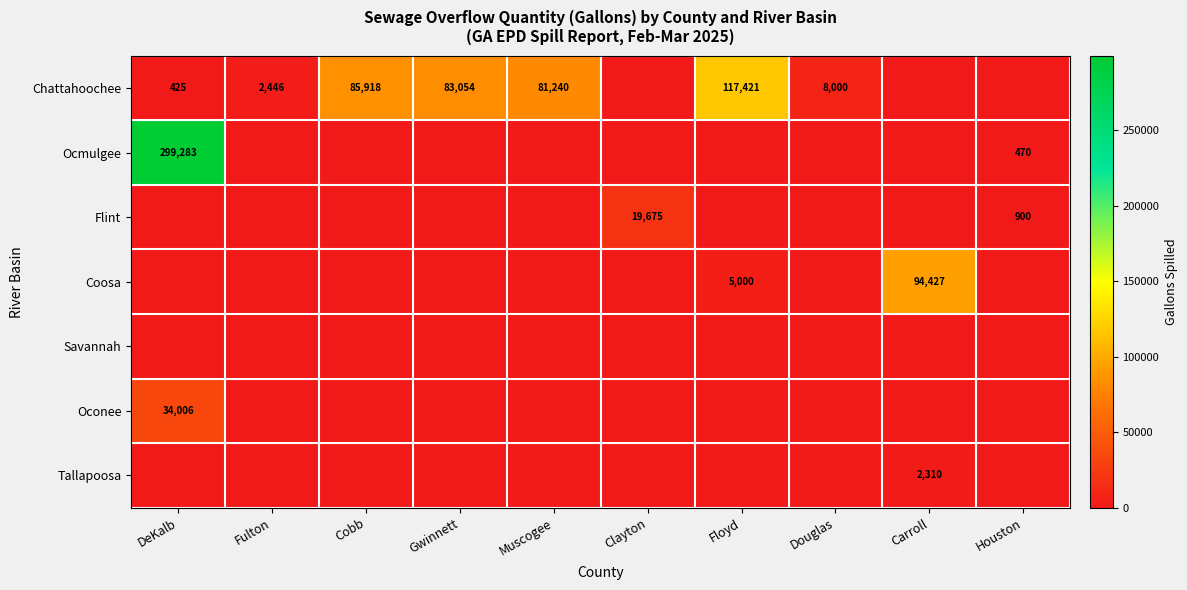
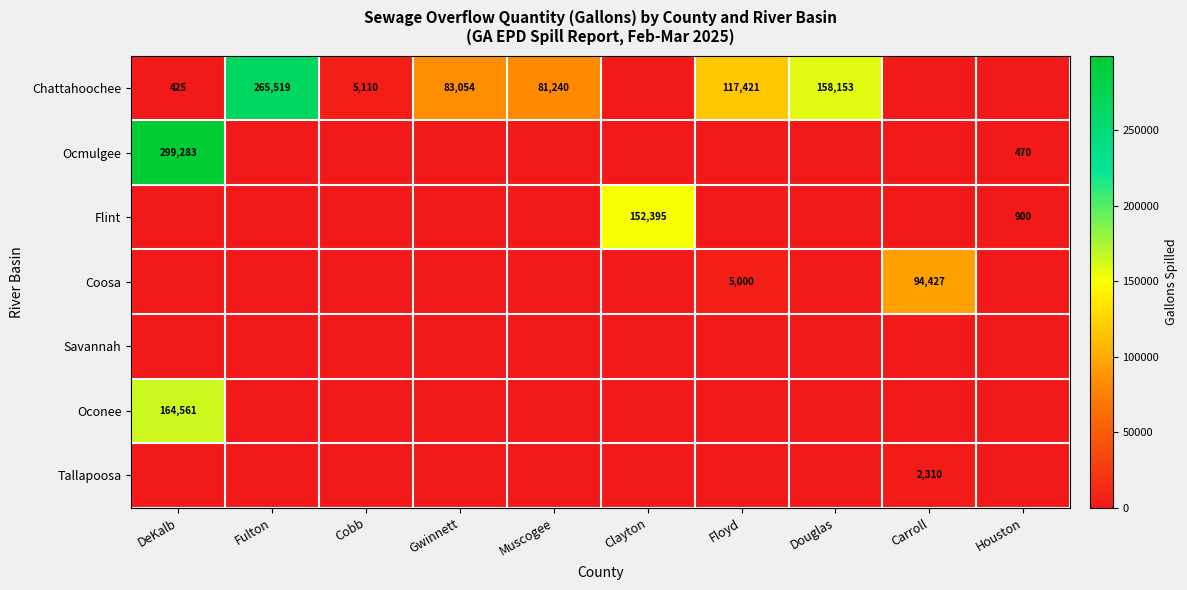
  {
    "Chattahoochee": {
      "DeKalb": "425",
-     "Fulton": "2,446",
-     "Cobb": "85,918",
+     "Fulton": "265,519",
+     "Cobb": "5,110",
      "Gwinnett": "83,054",
      "Muscogee": "81,240",
      "Floyd": "117,421",
-     "Douglas": "8,000"
+     "Douglas": "158,153"
    },
    "Ocmulgee": {
      "DeKalb": "299,283",
      "Houston": "470"
    },
    "Flint": {
-     "Clayton": "19,675",
+     "Clayton": "152,395",
      "Houston": "900"
    },
    "Coosa": {
      "Floyd": "5,000",
      "Carroll": "94,427"
    },
    "Oconee": {
-     "DeKalb": "34,006"
+     "DeKalb": "164,561"
    },
    "Tallapoosa": {
      "Carroll": "2,310"
    }
  }
